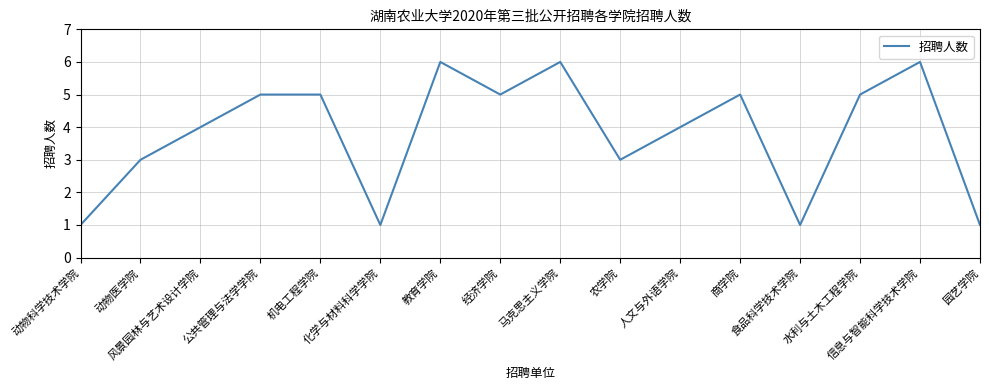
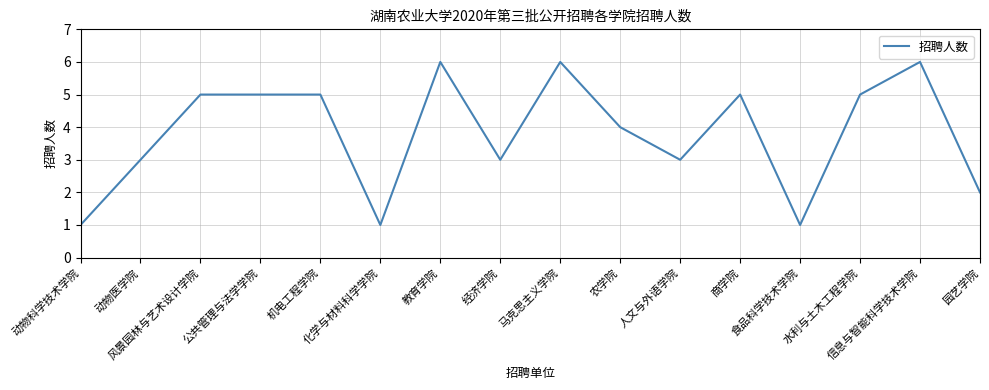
  {
    "动物科学技术学院": 1,
    "动物医学院": 3,
-   "风景园林与艺术设计学院": 4,
+   "风景园林与艺术设计学院": 5,
    "公共管理与法学学院": 5,
    "机电工程学院": 5,
    "化学与材料科学学院": 1,
    "教育学院": 6,
-   "经济学院": 5,
+   "经济学院": 3,
    "马克思主义学院": 6,
-   "农学院": 3,
-   "人文与外语学院": 4,
+   "农学院": 4,
+   "人文与外语学院": 3,
    "商学院": 5,
    "食品科学技术学院": 1,
    "水利与土木工程学院": 5,
    "信息与智能科学技术学院": 6,
-   "园艺学院": 1
+   "园艺学院": 2
  }
